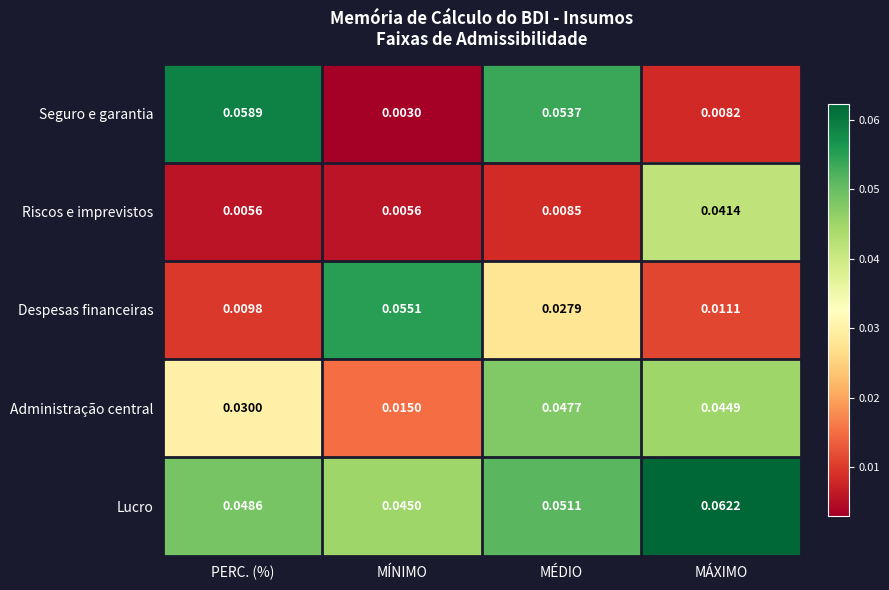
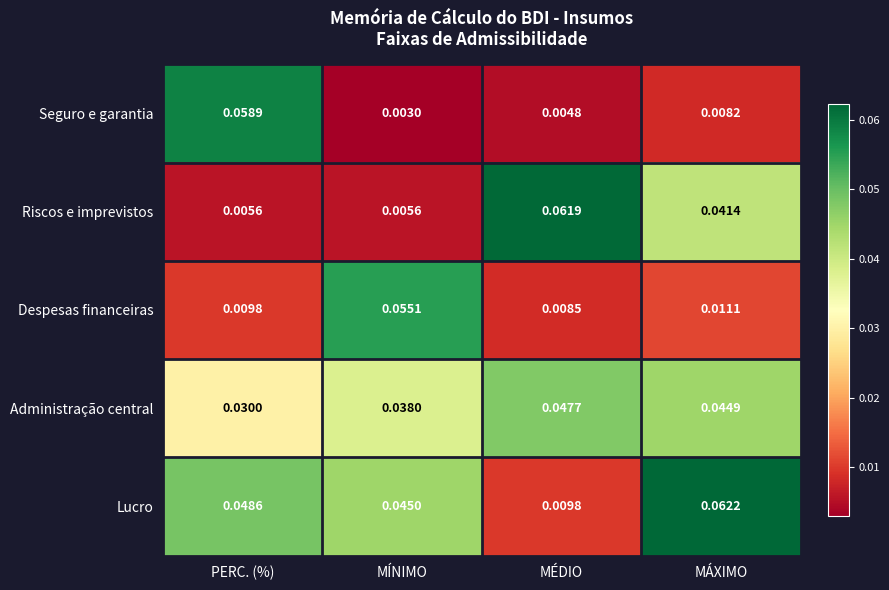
  {
    "Seguro e garantia": {
      "PERC. (%)": 0.0589,
      "MÍNIMO": 0.0030,
-     "MÉDIO": 0.0537,
+     "MÉDIO": 0.0048,
      "MÁXIMO": 0.0082
    },
    "Riscos e imprevistos": {
      "PERC. (%)": 0.0056,
      "MÍNIMO": 0.0056,
-     "MÉDIO": 0.0085,
+     "MÉDIO": 0.0619,
      "MÁXIMO": 0.0414
    },
    "Despesas financeiras": {
      "PERC. (%)": 0.0098,
      "MÍNIMO": 0.0551,
-     "MÉDIO": 0.0279,
+     "MÉDIO": 0.0085,
      "MÁXIMO": 0.0111
    },
    "Administração central": {
      "PERC. (%)": 0.0300,
-     "MÍNIMO": 0.0150,
+     "MÍNIMO": 0.0380,
      "MÉDIO": 0.0477,
      "MÁXIMO": 0.0449
    },
    "Lucro": {
      "PERC. (%)": 0.0486,
      "MÍNIMO": 0.0450,
-     "MÉDIO": 0.0511,
+     "MÉDIO": 0.0098,
      "MÁXIMO": 0.0622
    }
  }
